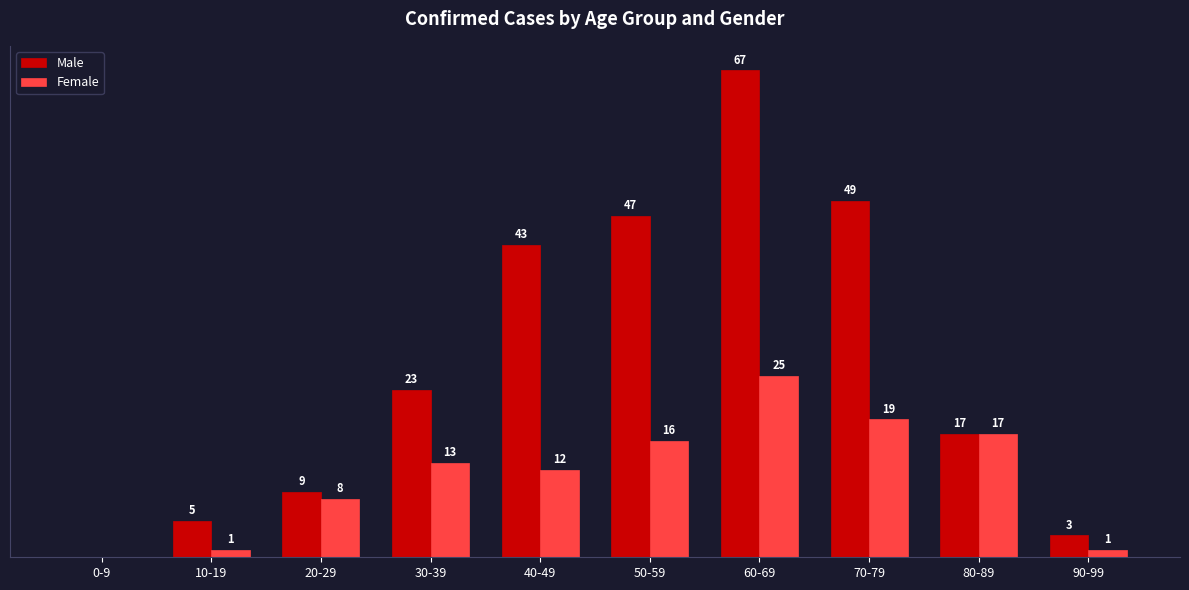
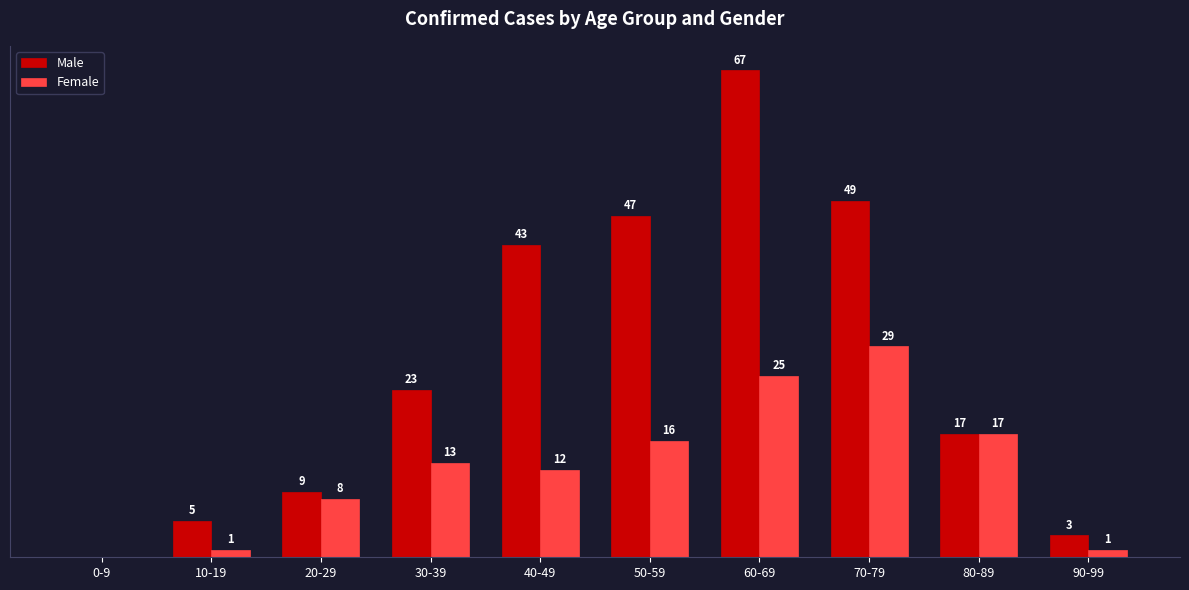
  {
    "Male": {
      "10-19": 5,
      "20-29": 9,
      "30-39": 23,
      "40-49": 43,
      "50-59": 47,
      "60-69": 67,
      "70-79": 49,
      "80-89": 17,
      "90-99": 3
    },
    "Female": {
      "10-19": 1,
      "20-29": 8,
      "30-39": 13,
      "40-49": 12,
      "50-59": 16,
      "60-69": 25,
-     "70-79": 19,
+     "70-79": 29,
      "80-89": 17,
      "90-99": 1
    }
  }
